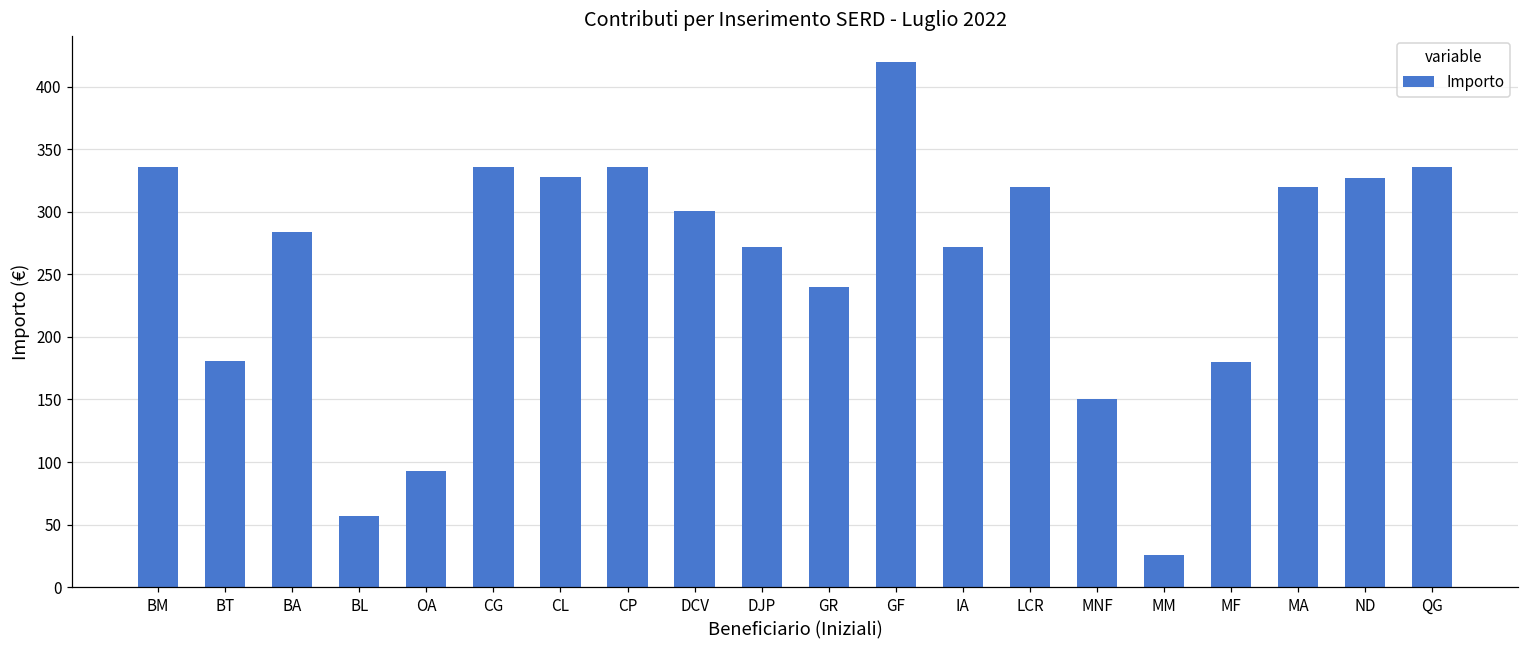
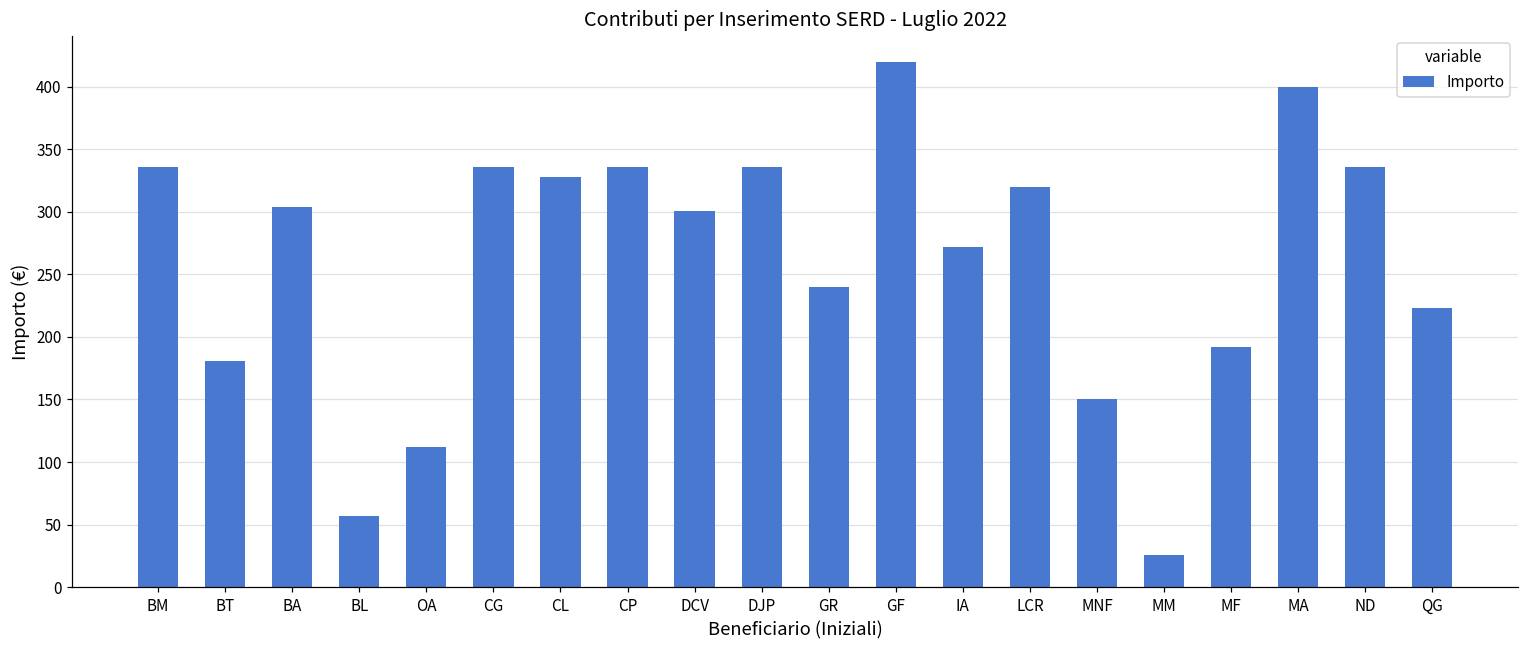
  {
    "BM": 336,
    "BT": 181,
-   "BA": 284,
+   "BA": 304,
    "BL": 57,
-   "OA": 93,
+   "OA": 112,
    "CG": 336,
    "CL": 328,
    "CP": 336,
    "DCV": 301,
-   "DJP": 272,
+   "DJP": 336,
    "GR": 240,
    "GF": 420,
    "IA": 272,
    "LCR": 320,
    "MNF": 150,
    "MM": 26,
-   "MF": 180,
-   "MA": 320,
-   "ND": 327,
-   "QG": 336
+   "MF": 192,
+   "MA": 400,
+   "ND": 336,
+   "QG": 223
  }
